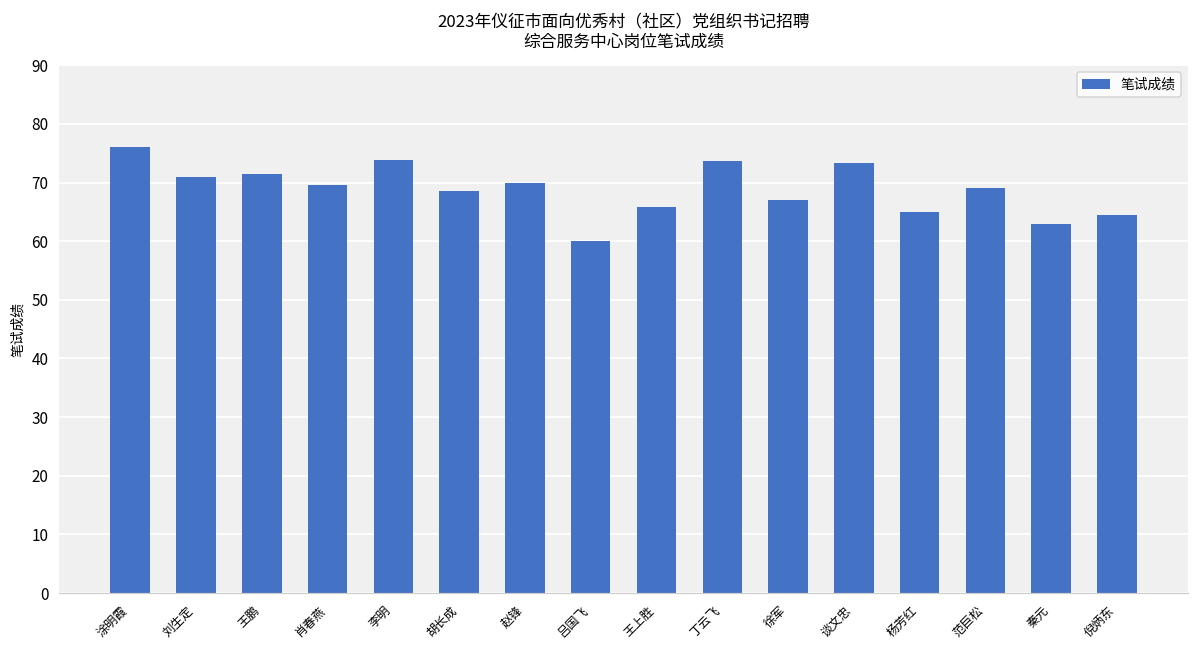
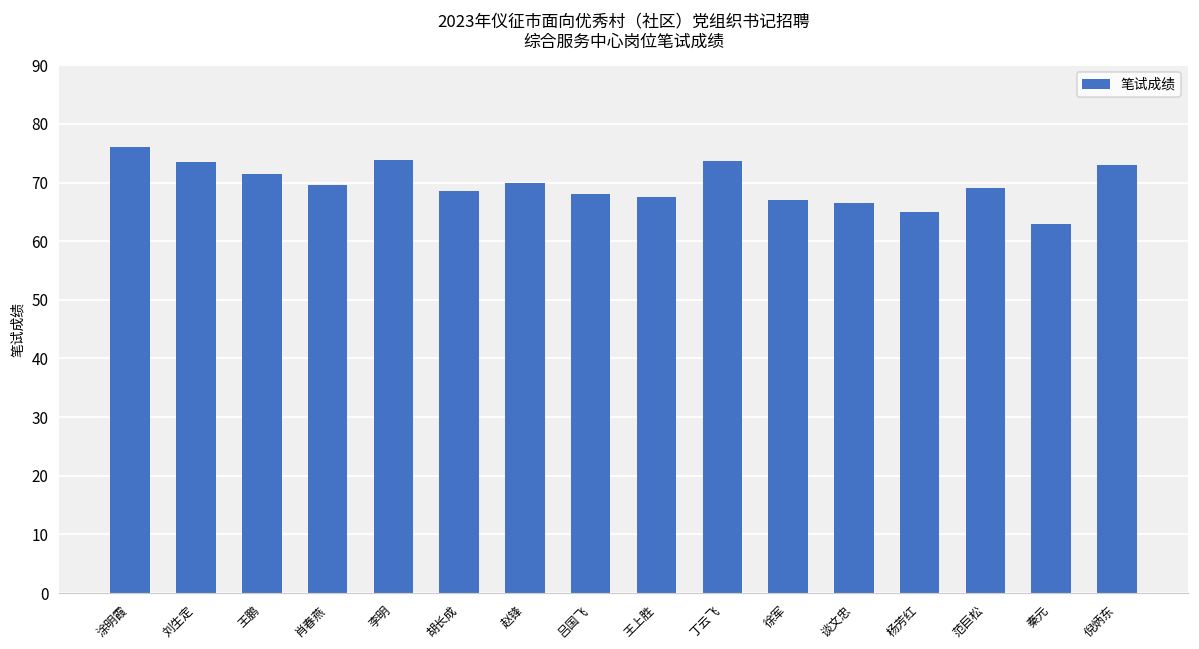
  {
    "涂明霞": 76,
-   "刘生定": 71,
+   "刘生定": 74,
    "王鹏": 72,
    "肖春燕": 70,
    "李明": 74,
    "胡长成": 69,
    "赵锋": 70,
-   "吕国飞": 60,
-   "王上胜": 66,
+   "吕国飞": 68,
+   "王上胜": 68,
    "丁云飞": 74,
    "徐军": 67,
-   "谈文忠": 73,
+   "谈文忠": 67,
    "杨芳红": 65,
    "范巨松": 69,
    "秦元": 63,
-   "倪炳东": 65
+   "倪炳东": 73
  }
